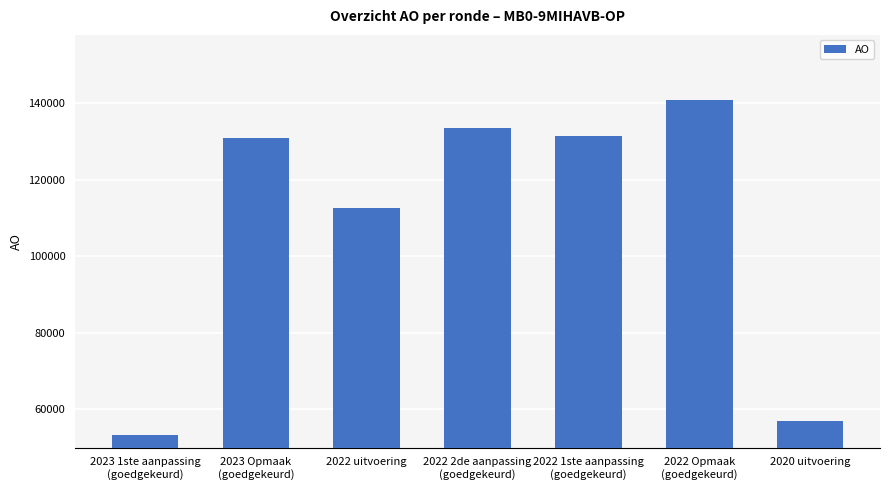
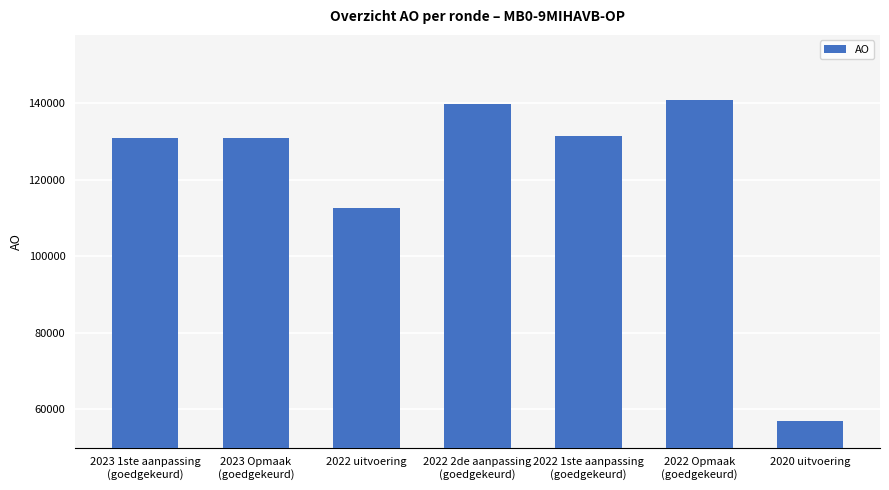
  {
-   "2023 1ste aanpassing (goedgekeurd)": 53000,
+   "2023 1ste aanpassing (goedgekeurd)": 131000,
    "2023 Opmaak (goedgekeurd)": 131000,
    "2022 uitvoering": 113000,
-   "2022 2de aanpassing (goedgekeurd)": 134000,
+   "2022 2de aanpassing (goedgekeurd)": 140000,
    "2022 1ste aanpassing (goedgekeurd)": 131000,
    "2022 Opmaak (goedgekeurd)": 141000,
    "2020 uitvoering": 57000
  }
